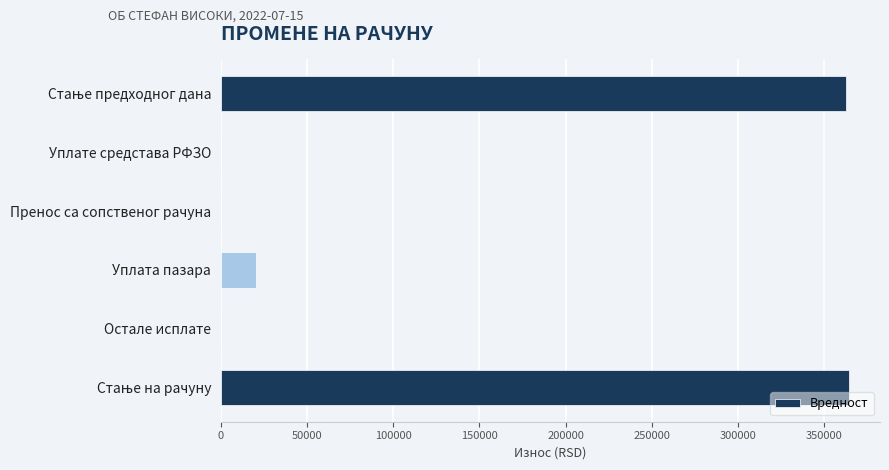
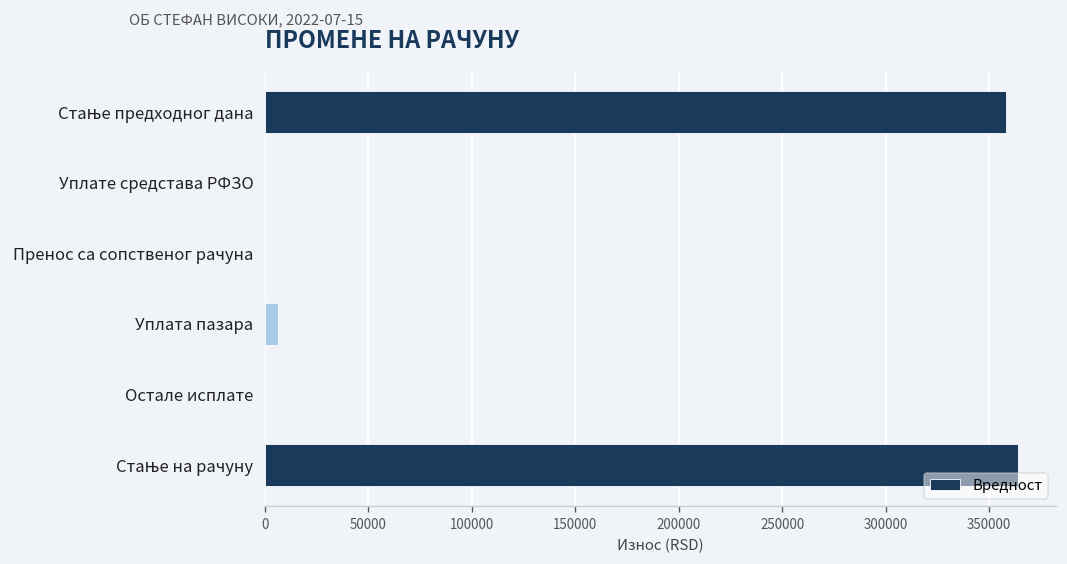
  {
-   "Стање предходног дана": 363000,
+   "Стање предходног дана": 358000,
    "Уплате средстава РФЗО": 0,
    "Пренос са сопственог рачуна": 0,
-   "Уплата пазара": 21000,
+   "Уплата пазара": 6000,
    "Остале исплате": 0,
    "Стање на рачуну": 364000
  }
